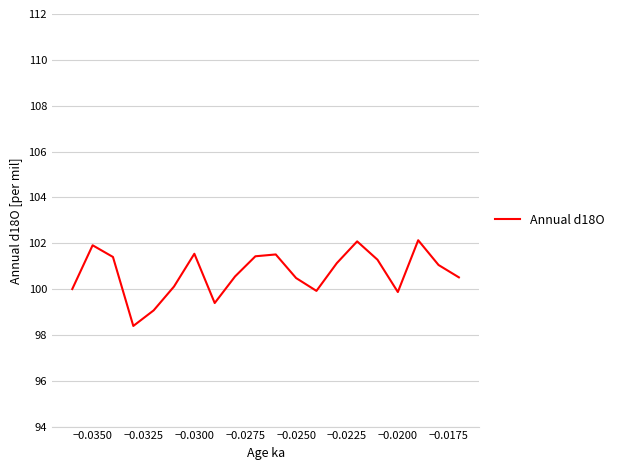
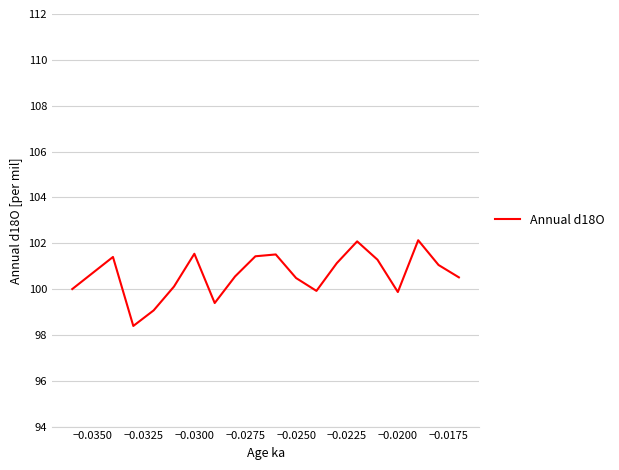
  {
-   "−0.0350": 101.9,
+   "−0.0350": 100.7,
    "−0.0300": 101.5,
    "−0.0250": 100.5,
    "−0.0200": 99.9
  }
